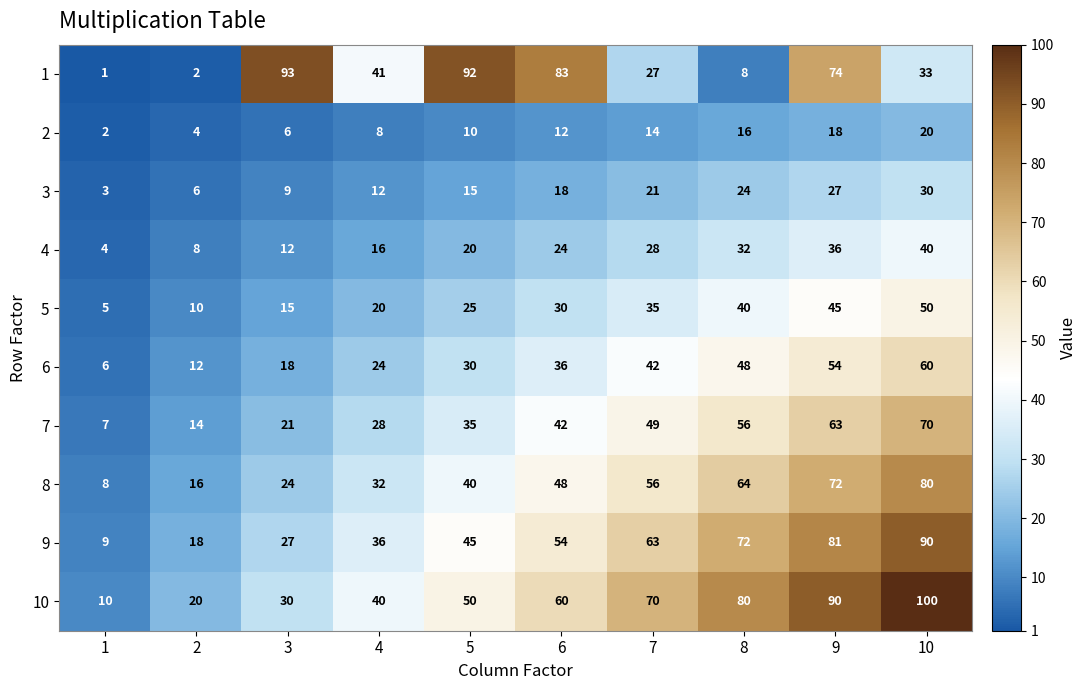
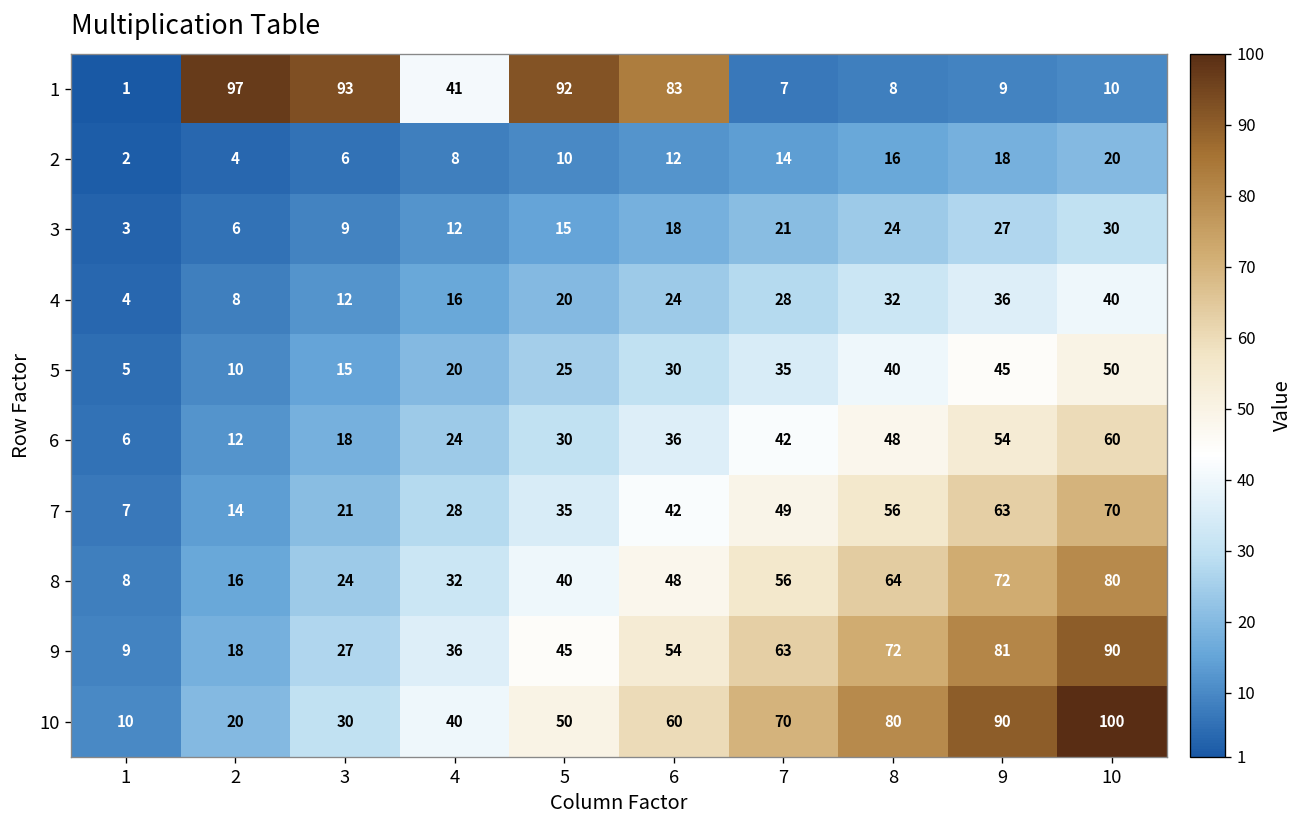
  {
    "1": {
      "1": 1,
-     "2": 2,
+     "2": 97,
      "3": 93,
      "4": 41,
      "5": 92,
      "6": 83,
-     "7": 27,
+     "7": 7,
      "8": 8,
-     "9": 74,
-     "10": 33
+     "9": 9,
+     "10": 10
    },
    "2": {
      "1": 2,
      "2": 4,
      "3": 6,
      "4": 8,
      "5": 10,
      "6": 12,
      "7": 14,
      "8": 16,
      "9": 18,
      "10": 20
    },
    "3": {
      "1": 3,
      "2": 6,
      "3": 9,
      "4": 12,
      "5": 15,
      "6": 18,
      "7": 21,
      "8": 24,
      "9": 27,
      "10": 30
    },
    "4": {
      "1": 4,
      "2": 8,
      "3": 12,
      "4": 16,
      "5": 20,
      "6": 24,
      "7": 28,
      "8": 32,
      "9": 36,
      "10": 40
    },
    "5": {
      "1": 5,
      "2": 10,
      "3": 15,
      "4": 20,
      "5": 25,
      "6": 30,
      "7": 35,
      "8": 40,
      "9": 45,
      "10": 50
    },
    "6": {
      "1": 6,
      "2": 12,
      "3": 18,
      "4": 24,
      "5": 30,
      "6": 36,
      "7": 42,
      "8": 48,
      "9": 54,
      "10": 60
    },
    "7": {
      "1": 7,
      "2": 14,
      "3": 21,
      "4": 28,
      "5": 35,
      "6": 42,
      "7": 49,
      "8": 56,
      "9": 63,
      "10": 70
    },
    "8": {
      "1": 8,
      "2": 16,
      "3": 24,
      "4": 32,
      "5": 40,
      "6": 48,
      "7": 56,
      "8": 64,
      "9": 72,
      "10": 80
    },
    "9": {
      "1": 9,
      "2": 18,
      "3": 27,
      "4": 36,
      "5": 45,
      "6": 54,
      "7": 63,
      "8": 72,
      "9": 81,
      "10": 90
    },
    "10": {
      "1": 10,
      "2": 20,
      "3": 30,
      "4": 40,
      "5": 50,
      "6": 60,
      "7": 70,
      "8": 80,
      "9": 90,
      "10": 100
    }
  }
